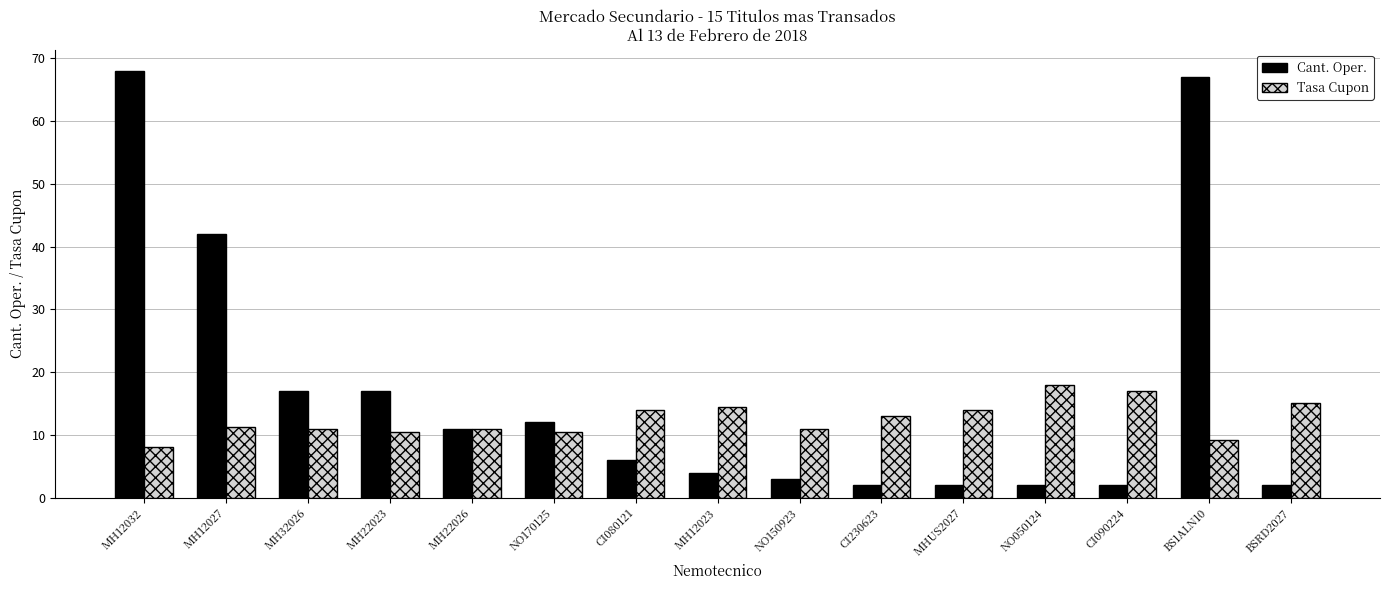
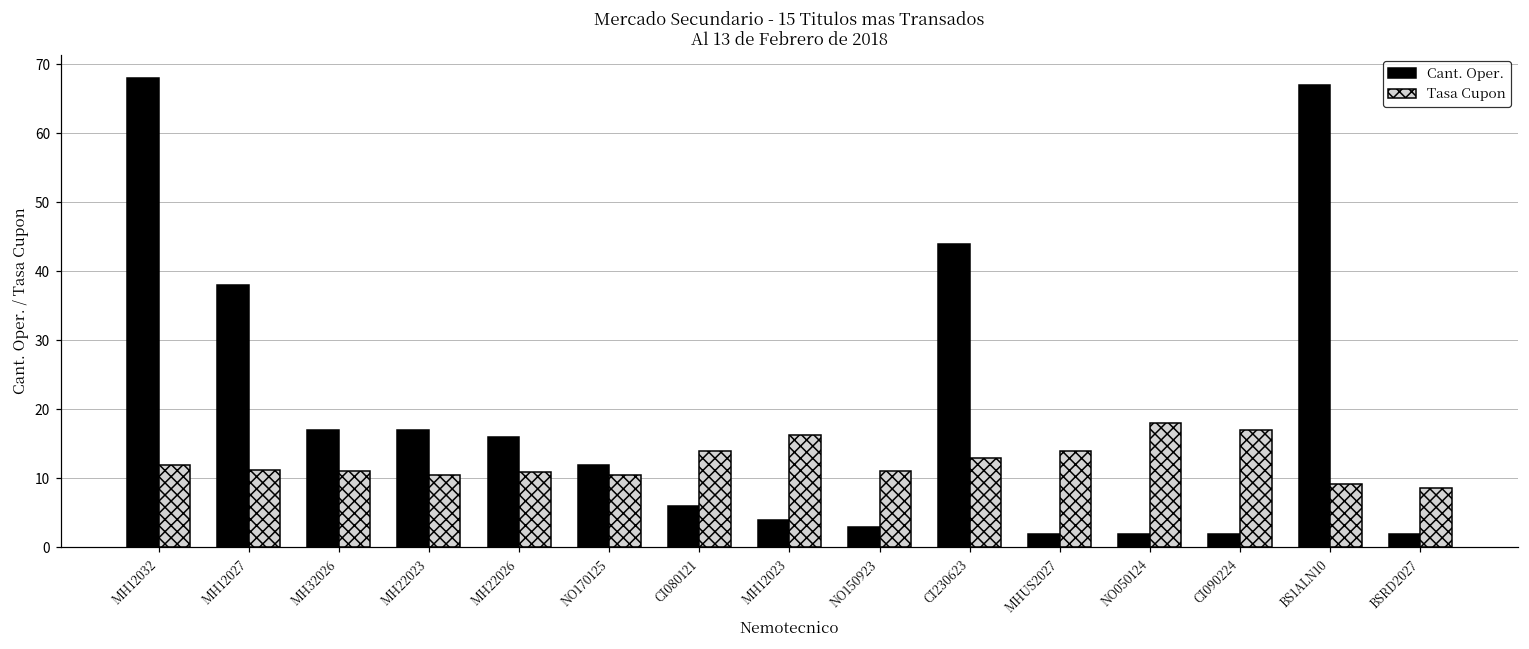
  {
    "Cant. Oper.": {
      "MH12032": 68,
-     "MH12027": 42,
+     "MH12027": 38,
      "MH32026": 17,
      "MH22023": 17,
-     "MH22026": 11,
+     "MH22026": 16,
      "NO170125": 12,
      "CI080121": 6,
      "MH12023": 4,
      "NO150923": 3,
-     "CI230623": 2,
+     "CI230623": 44,
      "MHUS2027": 2,
      "NO050124": 2,
      "CI090224": 2,
      "BS1ALN10": 67,
      "BSRD2027": 2
    },
    "Tasa Cupon": {
-     "MH12032": 8,
+     "MH12032": 12,
      "MH12027": 11,
      "MH32026": 11,
      "MH22023": 11,
      "MH22026": 11,
      "NO170125": 11,
      "CI080121": 14,
-     "MH12023": 15,
+     "MH12023": 16,
      "NO150923": 11,
      "CI230623": 13,
      "MHUS2027": 14,
      "NO050124": 18,
      "CI090224": 17,
      "BS1ALN10": 9,
-     "BSRD2027": 15
+     "BSRD2027": 9
    }
  }
